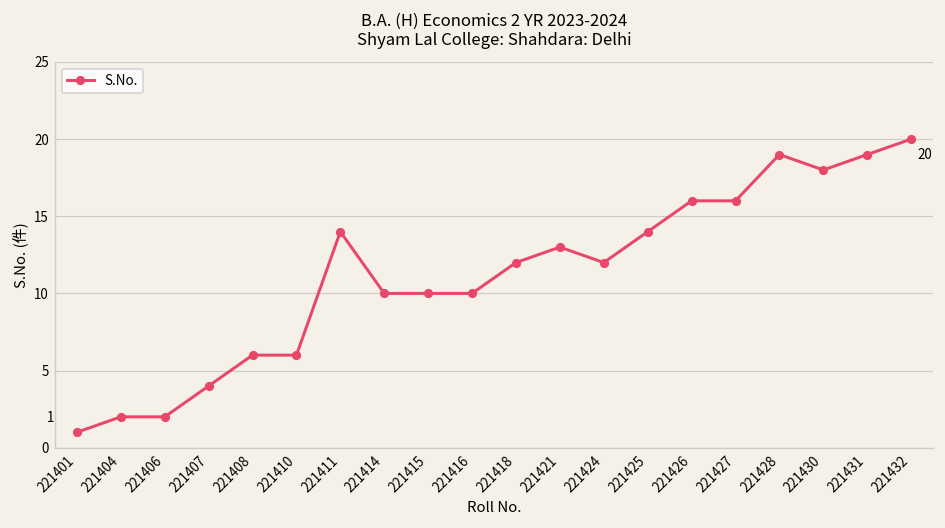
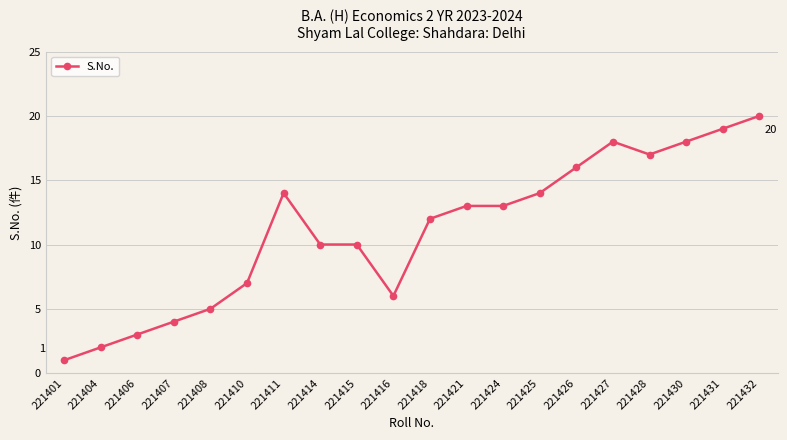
  {
    "221404": 2,
-   "221406": 2,
+   "221406": 3,
    "221407": 4,
-   "221408": 6,
-   "221410": 6,
+   "221408": 5,
+   "221410": 7,
    "221411": 14,
    "221414": 10,
    "221415": 10,
-   "221416": 10,
+   "221416": 6,
    "221418": 12,
    "221421": 13,
-   "221424": 12,
+   "221424": 13,
    "221425": 14,
    "221426": 16,
-   "221427": 16,
-   "221428": 19,
+   "221427": 18,
+   "221428": 17,
    "221430": 18,
    "221431": 19
  }
